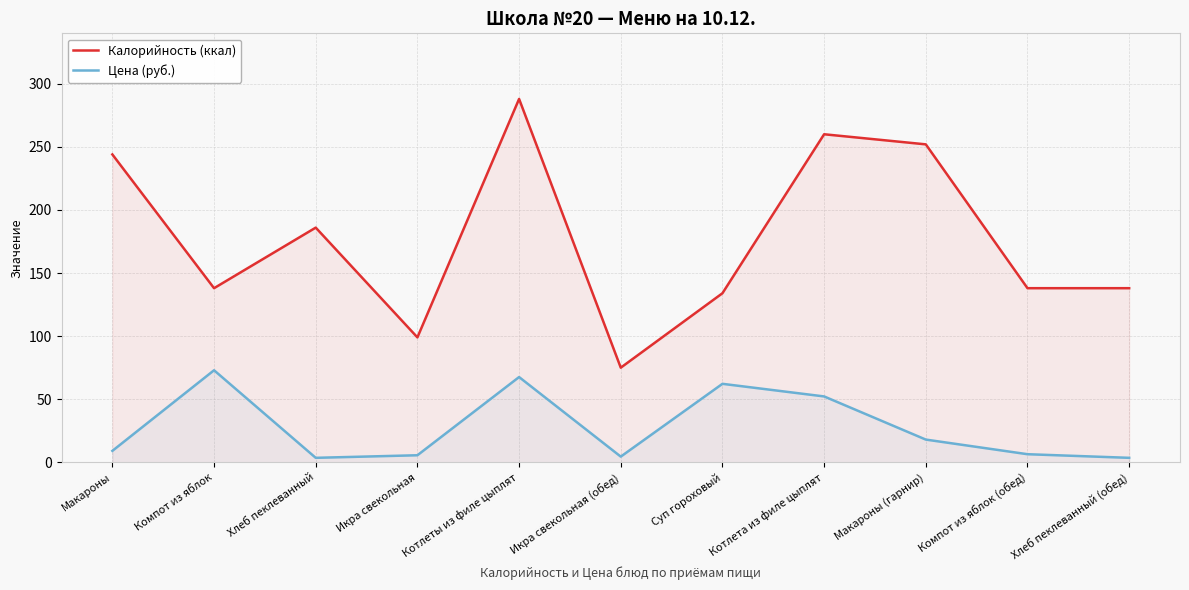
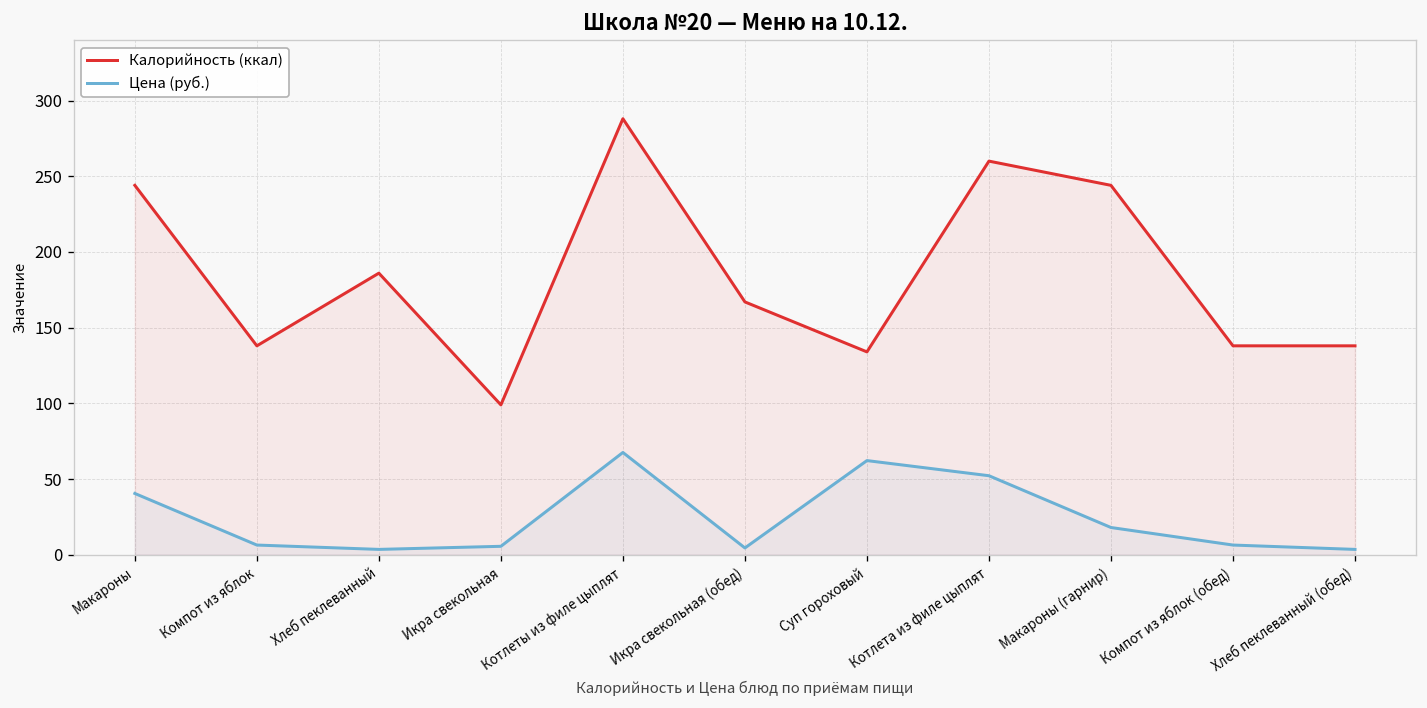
  {
    "Калорийность (ккал)": {
      "Макароны": 244,
      "Компот из яблок": 138,
      "Хлеб пеклеванный": 186,
      "Икра свекольная": 99,
      "Котлеты из филе цыплят": 288,
-     "Икра свекольная (обед)": 75,
+     "Икра свекольная (обед)": 167,
      "Суп гороховый": 134,
      "Котлета из филе цыплят": 260,
-     "Макароны (гарнир)": 252,
+     "Макароны (гарнир)": 244,
      "Компот из яблок (обед)": 138,
      "Хлеб пеклеванный (обед)": 138
    },
    "Цена (руб.)": {
-     "Макароны": 9,
-     "Компот из яблок": 73,
+     "Макароны": 40,
+     "Компот из яблок": 6,
      "Хлеб пеклеванный": 4,
      "Икра свекольная": 6,
      "Котлеты из филе цыплят": 68,
      "Икра свекольная (обед)": 5,
      "Суп гороховый": 62,
      "Котлета из филе цыплят": 52,
      "Макароны (гарнир)": 18,
      "Компот из яблок (обед)": 6,
      "Хлеб пеклеванный (обед)": 4
    }
  }
